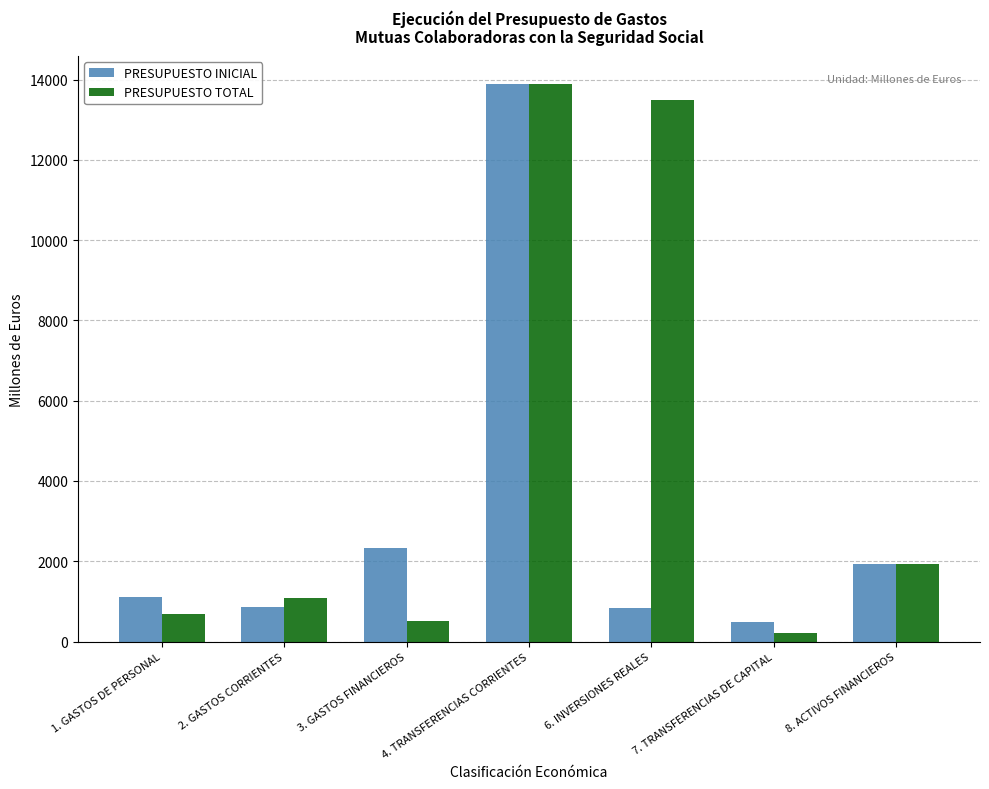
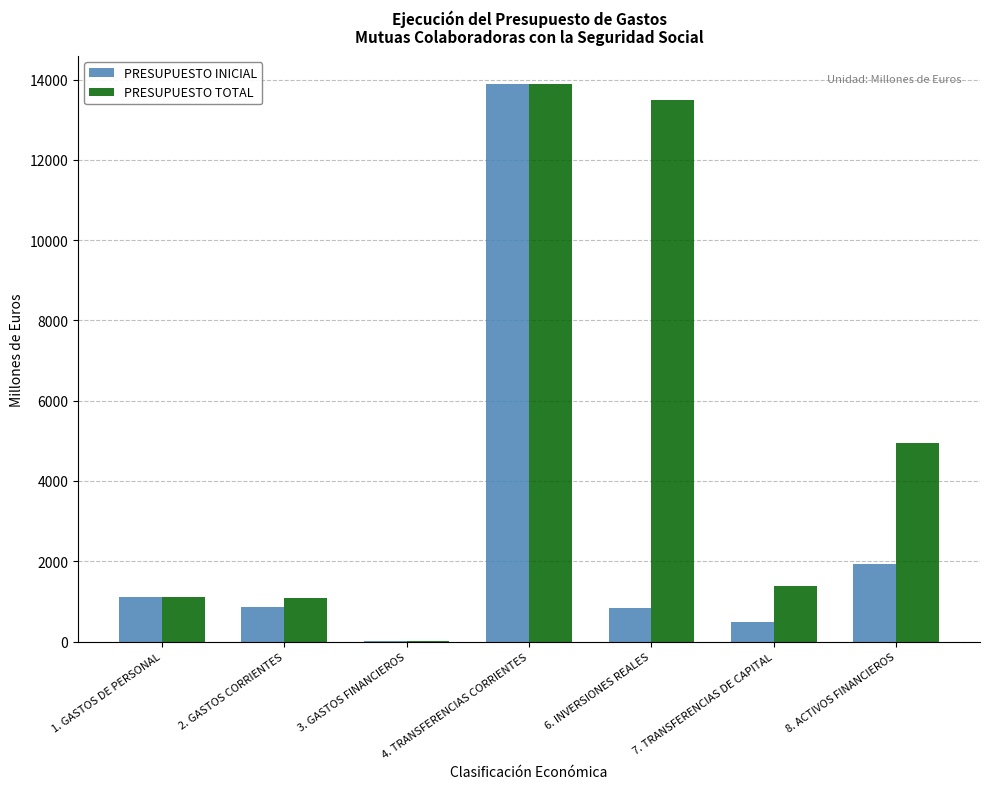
  {
    "PRESUPUESTO INICIAL": {
      "1. GASTOS DE PERSONAL": 1100,
      "2. GASTOS CORRIENTES": 900,
-     "3. GASTOS FINANCIEROS": 2300,
+     "3. GASTOS FINANCIEROS": 0,
      "4. TRANSFERENCIAS CORRIENTES": 13900,
      "6. INVERSIONES REALES": 800,
      "7. TRANSFERENCIAS DE CAPITAL": 500,
      "8. ACTIVOS FINANCIEROS": 1900
    },
    "PRESUPUESTO TOTAL": {
-     "1. GASTOS DE PERSONAL": 700,
+     "1. GASTOS DE PERSONAL": 1100,
      "2. GASTOS CORRIENTES": 1100,
-     "3. GASTOS FINANCIEROS": 500,
+     "3. GASTOS FINANCIEROS": 0,
      "4. TRANSFERENCIAS CORRIENTES": 13900,
      "6. INVERSIONES REALES": 13500,
-     "7. TRANSFERENCIAS DE CAPITAL": 200,
-     "8. ACTIVOS FINANCIEROS": 1900
+     "7. TRANSFERENCIAS DE CAPITAL": 1400,
+     "8. ACTIVOS FINANCIEROS": 5000
    }
  }
